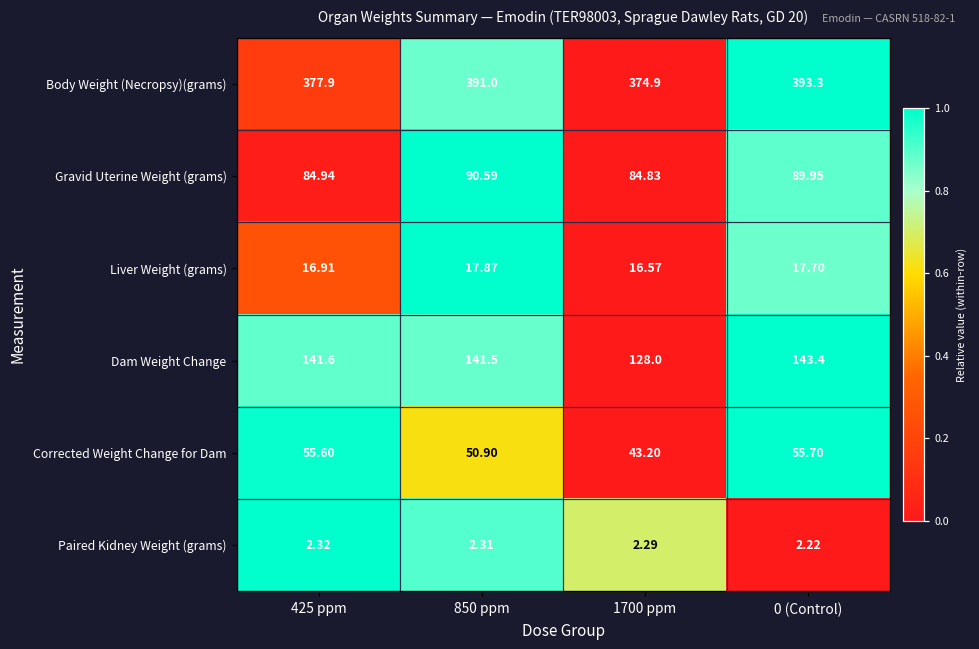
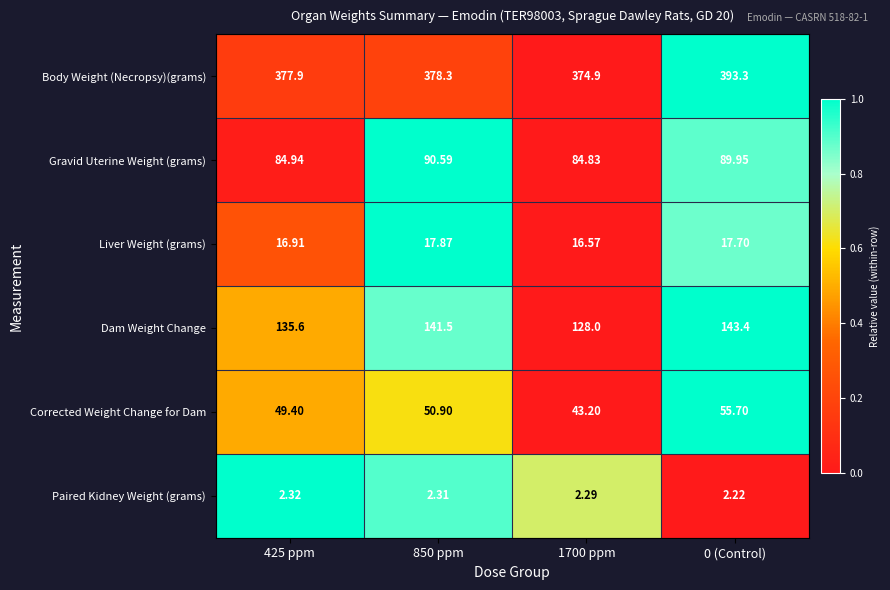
  {
    "Body Weight (Necropsy)(grams)": {
      "425 ppm": 377.9,
-     "850 ppm": 391.0,
+     "850 ppm": 378.3,
      "1700 ppm": 374.9,
      "0 (Control)": 393.3
    },
    "Gravid Uterine Weight (grams)": {
      "425 ppm": 84.94,
      "850 ppm": 90.59,
      "1700 ppm": 84.83,
      "0 (Control)": 89.95
    },
    "Liver Weight (grams)": {
      "425 ppm": 16.91,
      "850 ppm": 17.87,
      "1700 ppm": 16.57,
      "0 (Control)": 17.70
    },
    "Dam Weight Change": {
-     "425 ppm": 141.6,
+     "425 ppm": 135.6,
      "850 ppm": 141.5,
      "1700 ppm": 128.0,
      "0 (Control)": 143.4
    },
    "Corrected Weight Change for Dam": {
-     "425 ppm": 55.60,
+     "425 ppm": 49.40,
      "850 ppm": 50.90,
      "1700 ppm": 43.20,
      "0 (Control)": 55.70
    },
    "Paired Kidney Weight (grams)": {
      "425 ppm": 2.32,
      "850 ppm": 2.31,
      "1700 ppm": 2.29,
      "0 (Control)": 2.22
    }
  }
